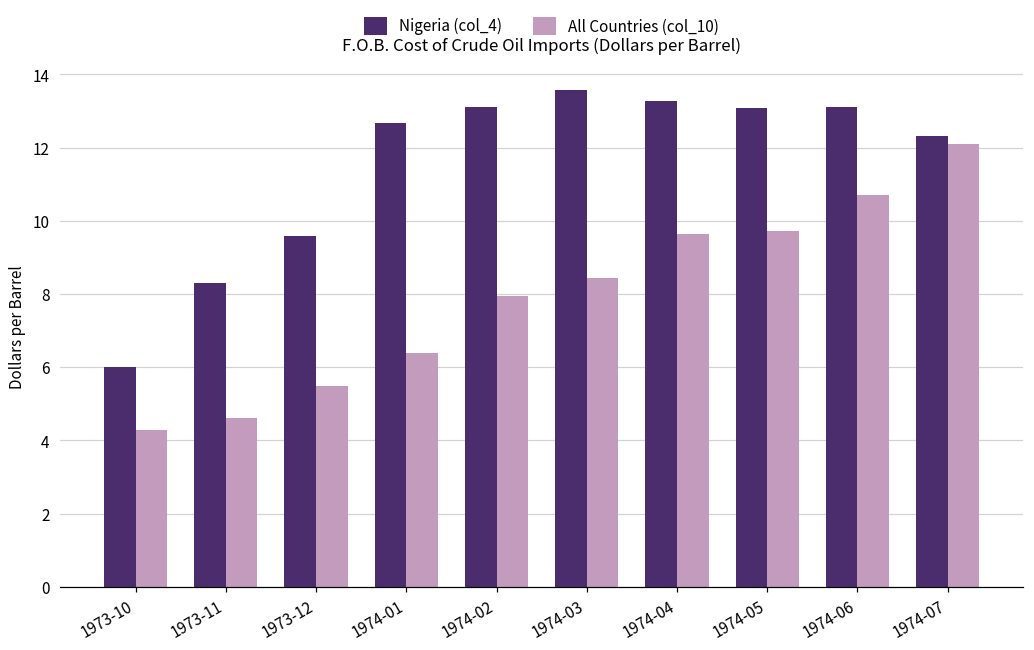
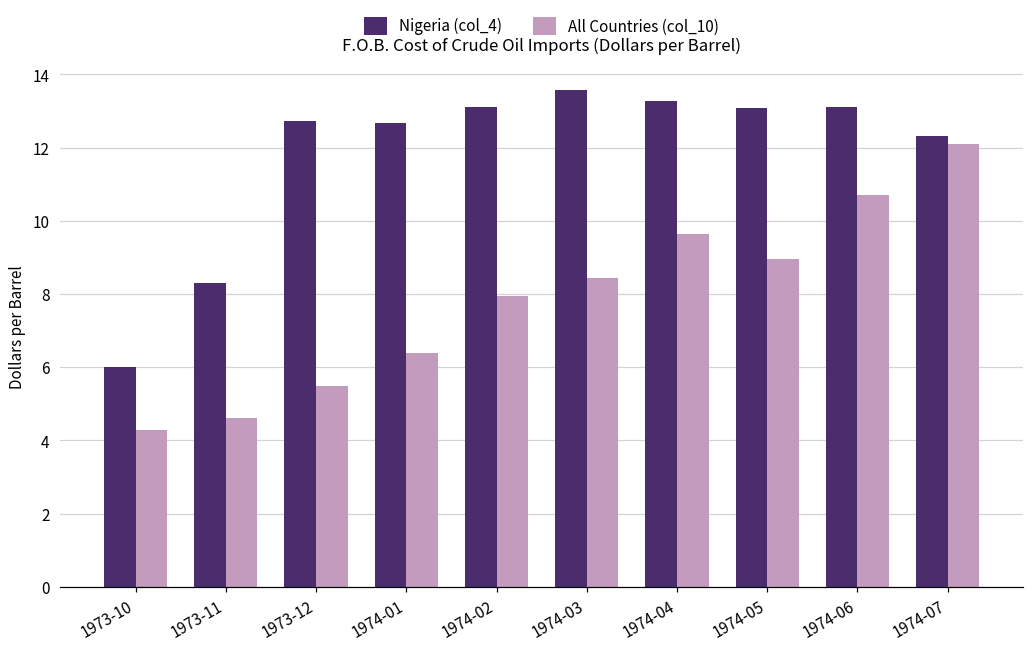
  {
    "Nigeria (col_4)": {
      "1973-10": 6.0,
      "1973-11": 8.3,
-     "1973-12": 9.6,
+     "1973-12": 12.7,
      "1974-01": 12.7,
      "1974-02": 13.1,
      "1974-03": 13.6,
      "1974-04": 13.3,
      "1974-05": 13.1,
      "1974-06": 13.1,
      "1974-07": 12.3
    },
    "All Countries (col_10)": {
      "1973-10": 4.3,
      "1973-11": 4.6,
      "1973-12": 5.5,
      "1974-01": 6.4,
      "1974-02": 8.0,
      "1974-03": 8.5,
      "1974-04": 9.7,
-     "1974-05": 9.7,
+     "1974-05": 9.0,
      "1974-06": 10.7,
      "1974-07": 12.1
    }
  }
